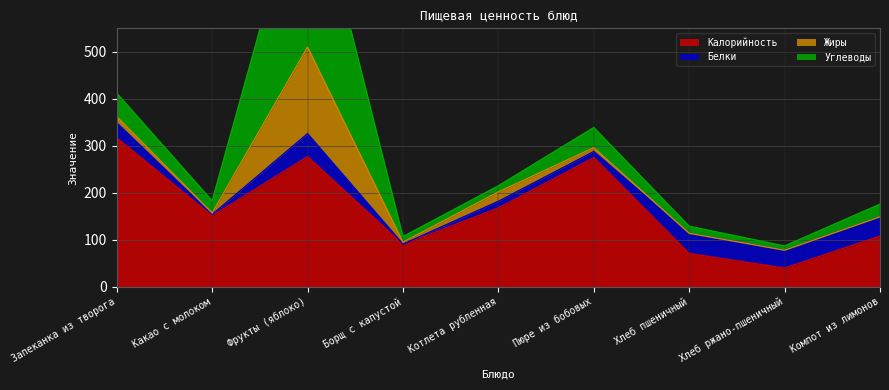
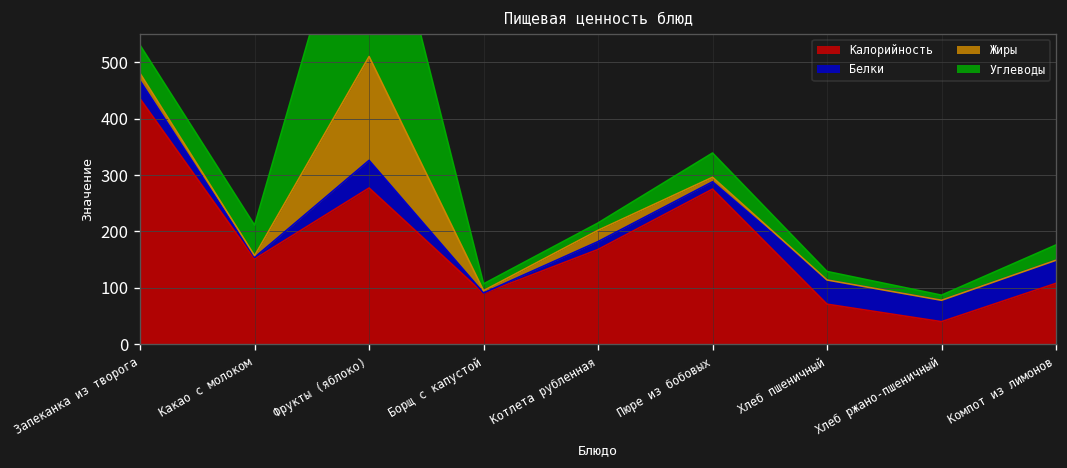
  {
    "Калорийность": {
-     "Запеканка из творога": 320,
+     "Запеканка из творога": 440,
      "Фрукты (яблоко)": 280,
      "Котлета рубленная": 170,
      "Пюре из бобовых": 280,
      "Хлеб пшеничный": 70,
      "Хлеб ржано-пшеничный": 40,
      "Компот из лимонов": 110
    },
    "Белки": {
      "Запеканка из творога": 30,
      "Фрукты (яблоко)": 50,
      "Котлета рубленная": 10,
      "Пюре из бобовых": 10
    },
    "Жиры": {
      "Запеканка из творога": 10,
      "Фрукты (яблоко)": 180,
      "Котлета рубленная": 20,
      "Пюре из бобовых": 10
    },
    "Углеводы": {
      "Запеканка из творога": 50,
-     "Какао с молоком": 30,
+     "Какао с молоком": 50,
      "Борщ с капустой": 10,
      "Котлета рубленная": 10,
      "Пюре из бобовых": 40,
      "Хлеб пшеничный": 20,
      "Хлеб ржано-пшеничный": 10,
      "Компот из лимонов": 30
    }
  }
